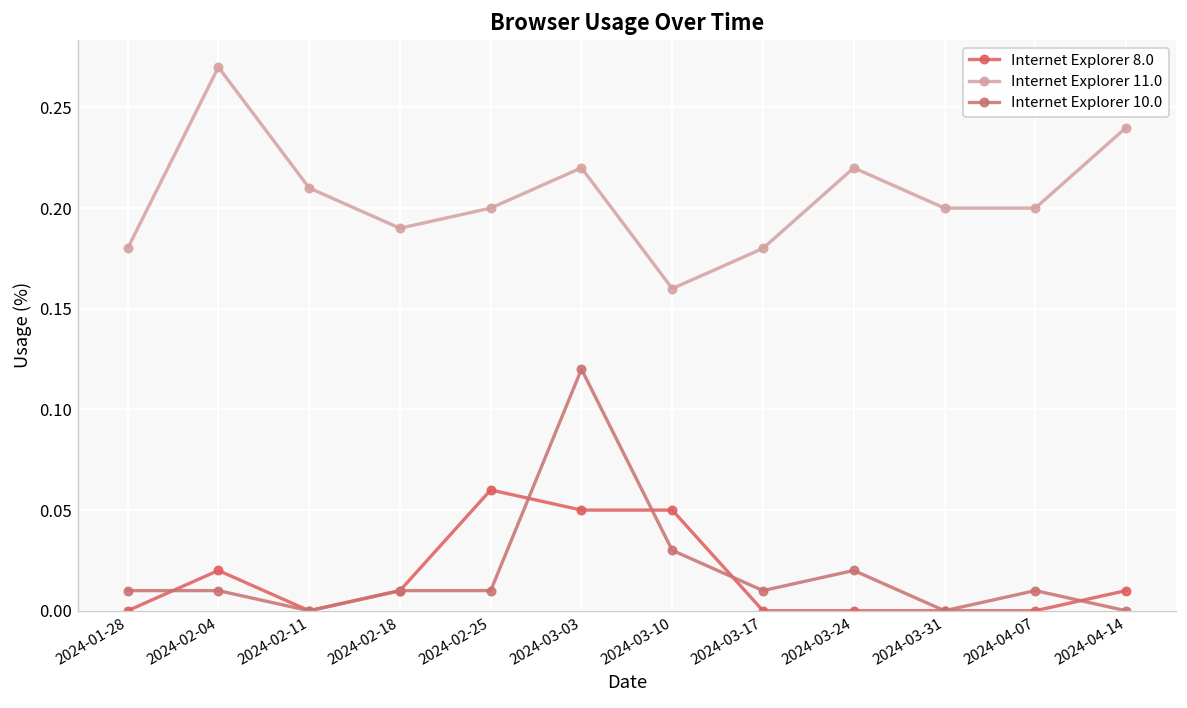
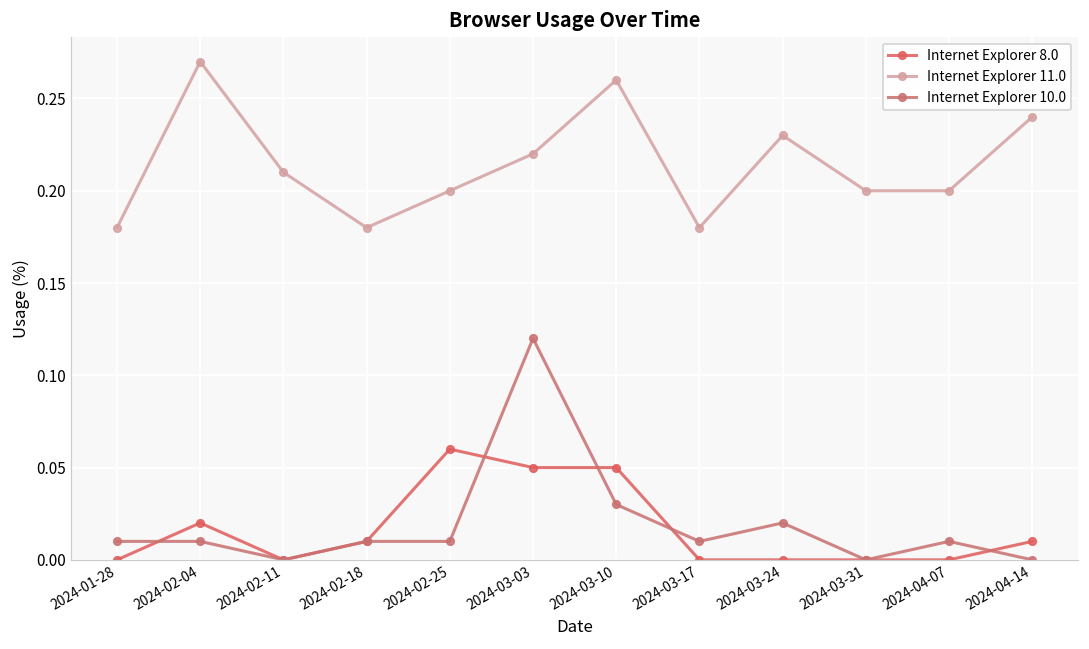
  {
    "Internet Explorer 11.0": {
      "2024-01-28": 0.18,
      "2024-02-04": 0.27,
      "2024-02-11": 0.21,
-     "2024-02-18": 0.19,
+     "2024-02-18": 0.18,
      "2024-02-25": 0.20,
      "2024-03-03": 0.22,
-     "2024-03-10": 0.16,
+     "2024-03-10": 0.26,
      "2024-03-17": 0.18,
-     "2024-03-24": 0.22,
+     "2024-03-24": 0.23,
      "2024-03-31": 0.20,
      "2024-04-07": 0.20,
      "2024-04-14": 0.24
    }
  }
